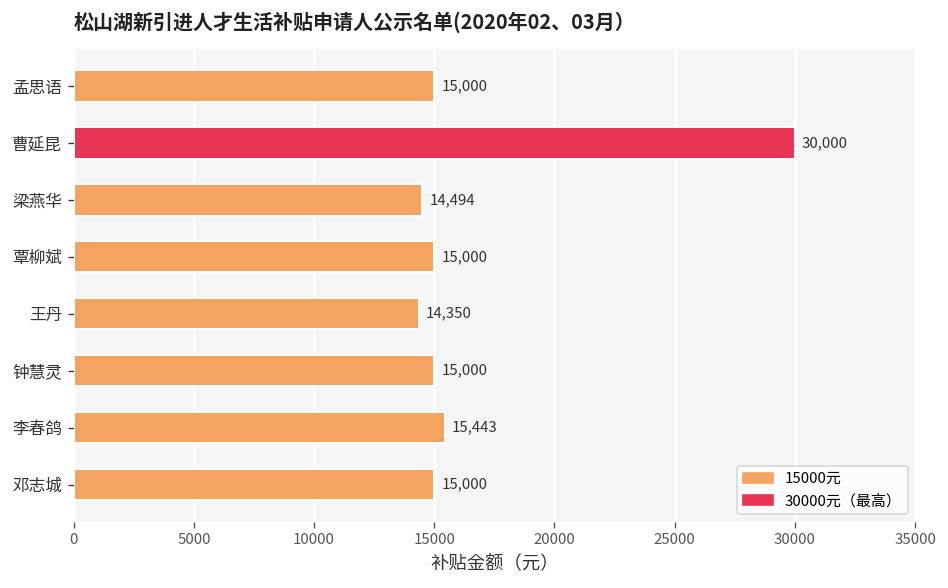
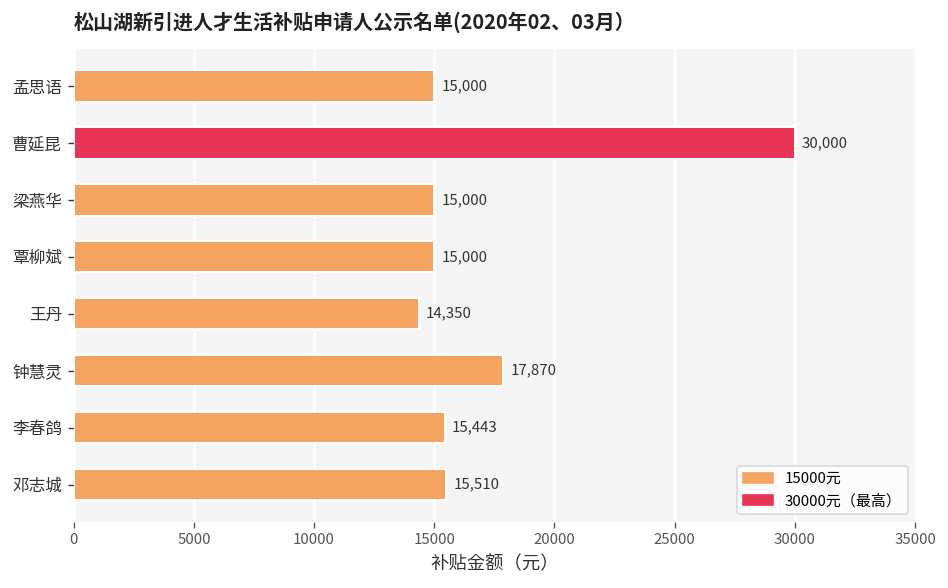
  {
    "孟思语": "15,000",
    "曹延昆": "30,000",
-   "梁燕华": "14,494",
+   "梁燕华": "15,000",
    "覃柳斌": "15,000",
    "王丹": "14,350",
-   "钟慧灵": "15,000",
+   "钟慧灵": "17,870",
    "李春鸽": "15,443",
-   "邓志城": "15,000"
+   "邓志城": "15,510"
  }
